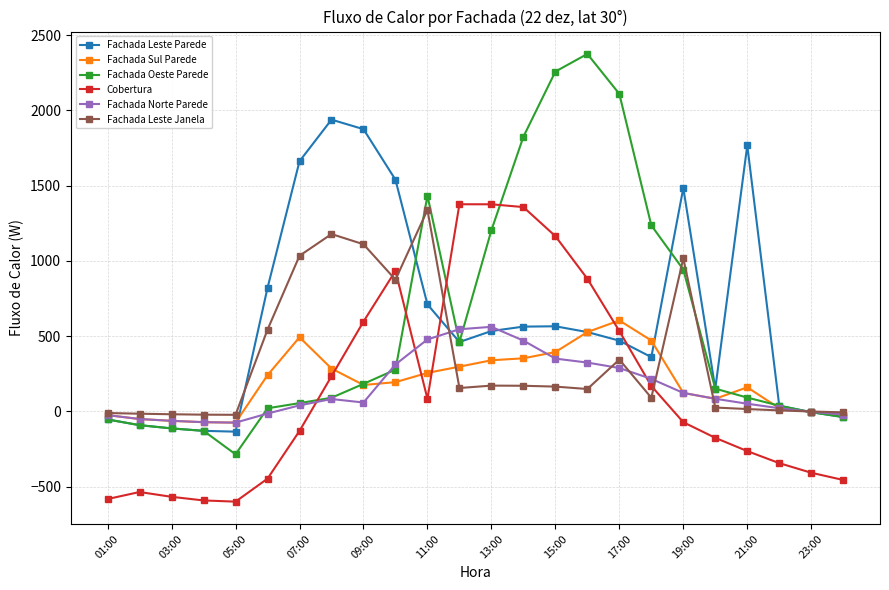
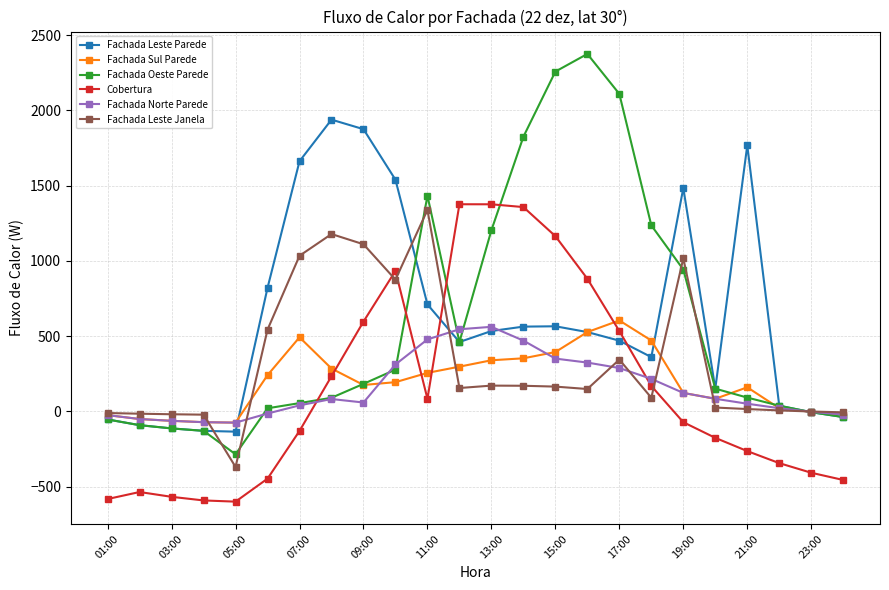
  {
    "Fachada Leste Parede": {
      "05:00": -130,
      "07:00": 1660,
      "09:00": 1880,
      "11:00": 710,
      "13:00": 530,
      "15:00": 570,
      "17:00": 470,
      "19:00": 1480,
      "21:00": 1770
    },
    "Fachada Sul Parede": {
      "07:00": 490,
      "11:00": 260,
      "13:00": 340,
      "15:00": 390,
      "17:00": 600,
      "21:00": 160
    },
    "Fachada Oeste Parede": {
      "05:00": -290,
      "11:00": 1430,
      "13:00": 1200,
      "15:00": 2260,
      "17:00": 2110,
      "19:00": 940,
      "21:00": 90
    },
    "Cobertura": {
      "01:00": -580,
      "03:00": -570,
      "05:00": -600,
      "07:00": -130,
      "09:00": 600,
      "11:00": 80,
      "13:00": 1380,
      "15:00": 1160,
      "17:00": 530,
      "19:00": -70,
      "21:00": -260,
      "23:00": -410
    },
    "Fachada Norte Parede": {
      "09:00": 60,
      "11:00": 480,
      "13:00": 560,
      "15:00": 350,
      "17:00": 290,
      "21:00": 50
    },
    "Fachada Leste Janela": {
      "03:00": -20,
-     "05:00": -20,
+     "05:00": -370,
      "07:00": 1030,
      "09:00": 1110,
      "11:00": 1340,
      "13:00": 170,
      "15:00": 160,
      "17:00": 340,
      "19:00": 1020,
      "21:00": 20
    }
  }
